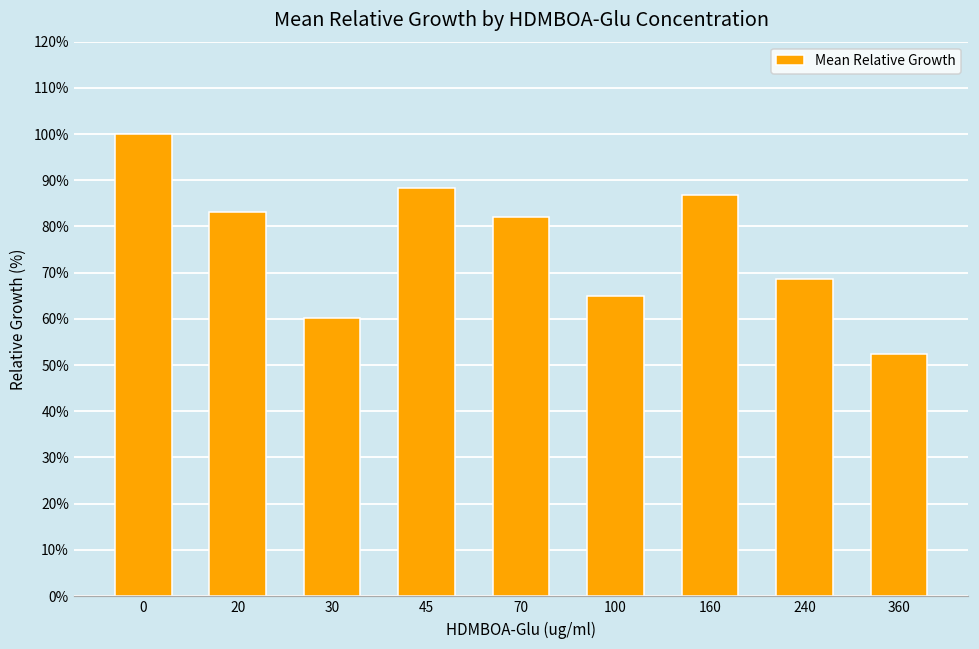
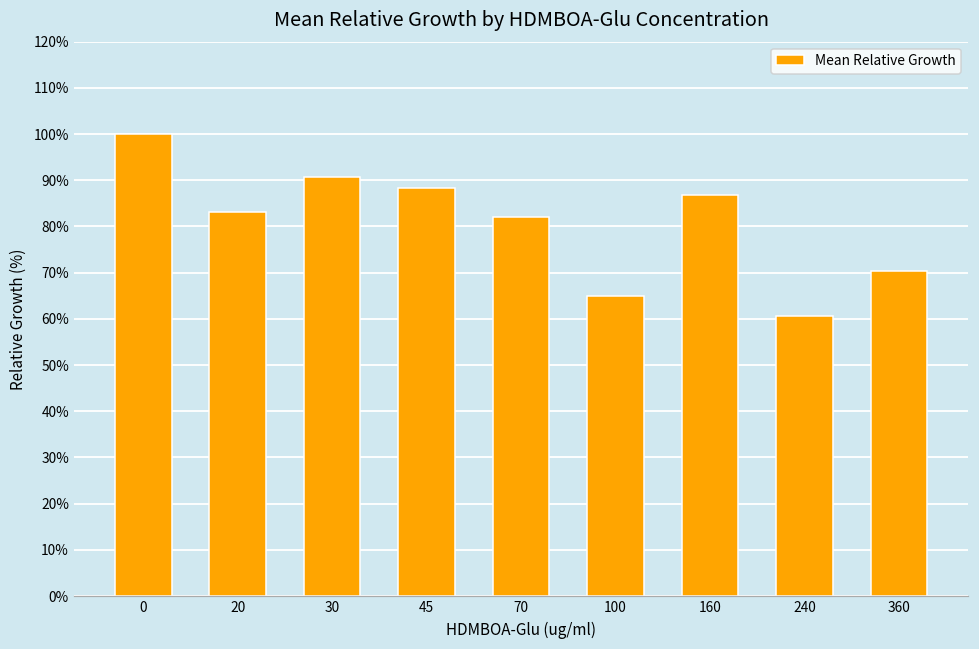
  {
    "0": "100%",
    "20": "83%",
-   "30": "60%",
+   "30": "91%",
    "45": "88%",
    "70": "82%",
    "100": "65%",
    "160": "87%",
-   "240": "69%",
-   "360": "52%"
+   "240": "61%",
+   "360": "70%"
  }
